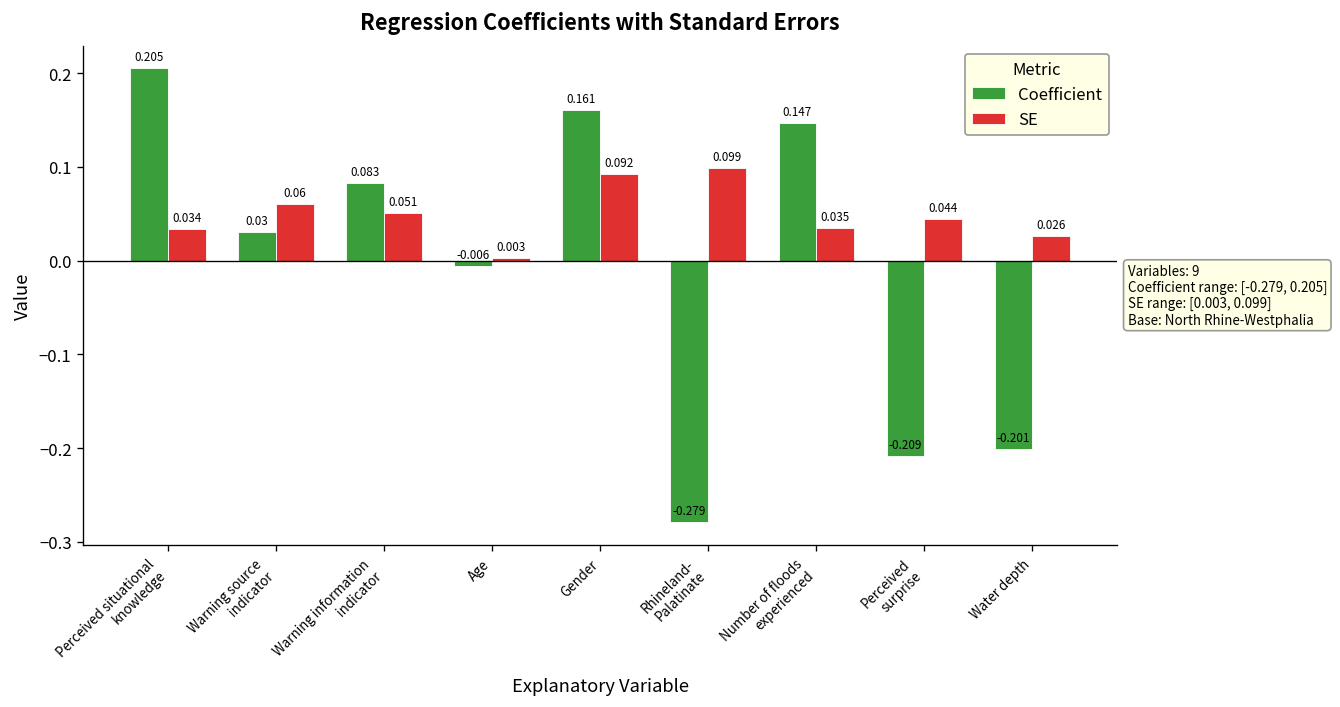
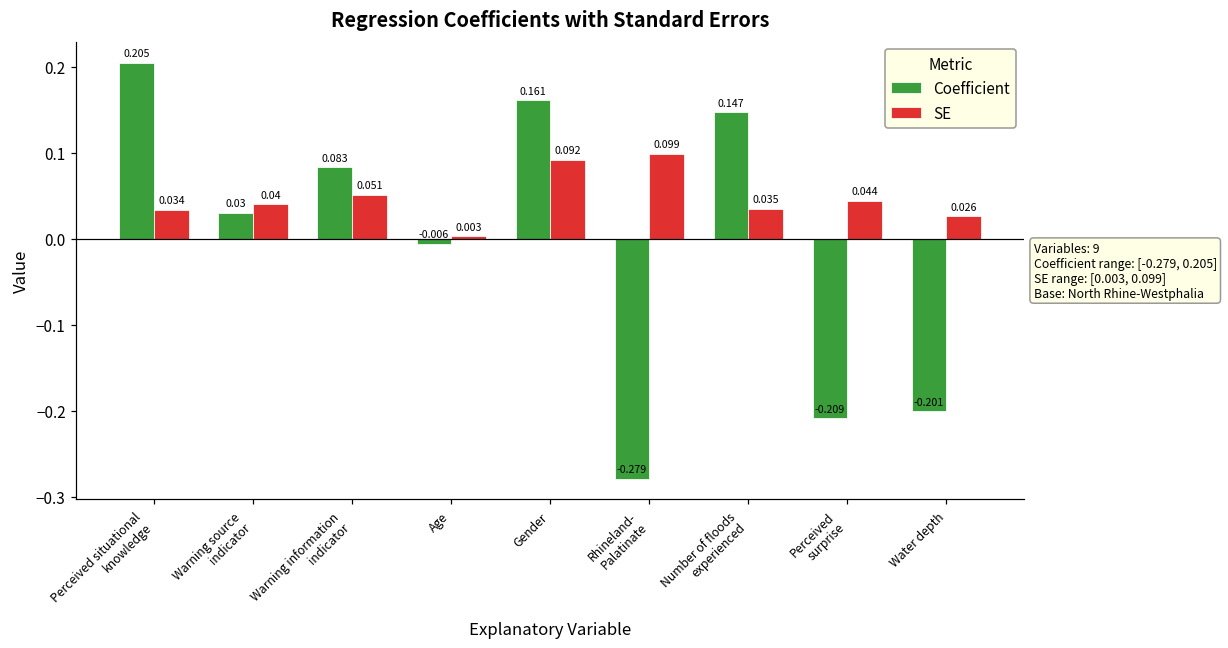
  {
    "Coefficient": {
      "Perceived situational knowledge": 0.205,
      "Warning source indicator": 0.03,
      "Warning information indicator": 0.083,
      "Age": -0.006,
      "Gender": 0.161,
      "Rhineland- Palatinate": -0.279,
      "Number of floods experienced": 0.147,
      "Perceived surprise": -0.209,
      "Water depth": -0.201
    },
    "SE": {
      "Perceived situational knowledge": 0.034,
-     "Warning source indicator": 0.06,
+     "Warning source indicator": 0.04,
      "Warning information indicator": 0.051,
      "Age": 0.003,
      "Gender": 0.092,
      "Rhineland- Palatinate": 0.099,
      "Number of floods experienced": 0.035,
      "Perceived surprise": 0.044,
      "Water depth": 0.026
    }
  }
